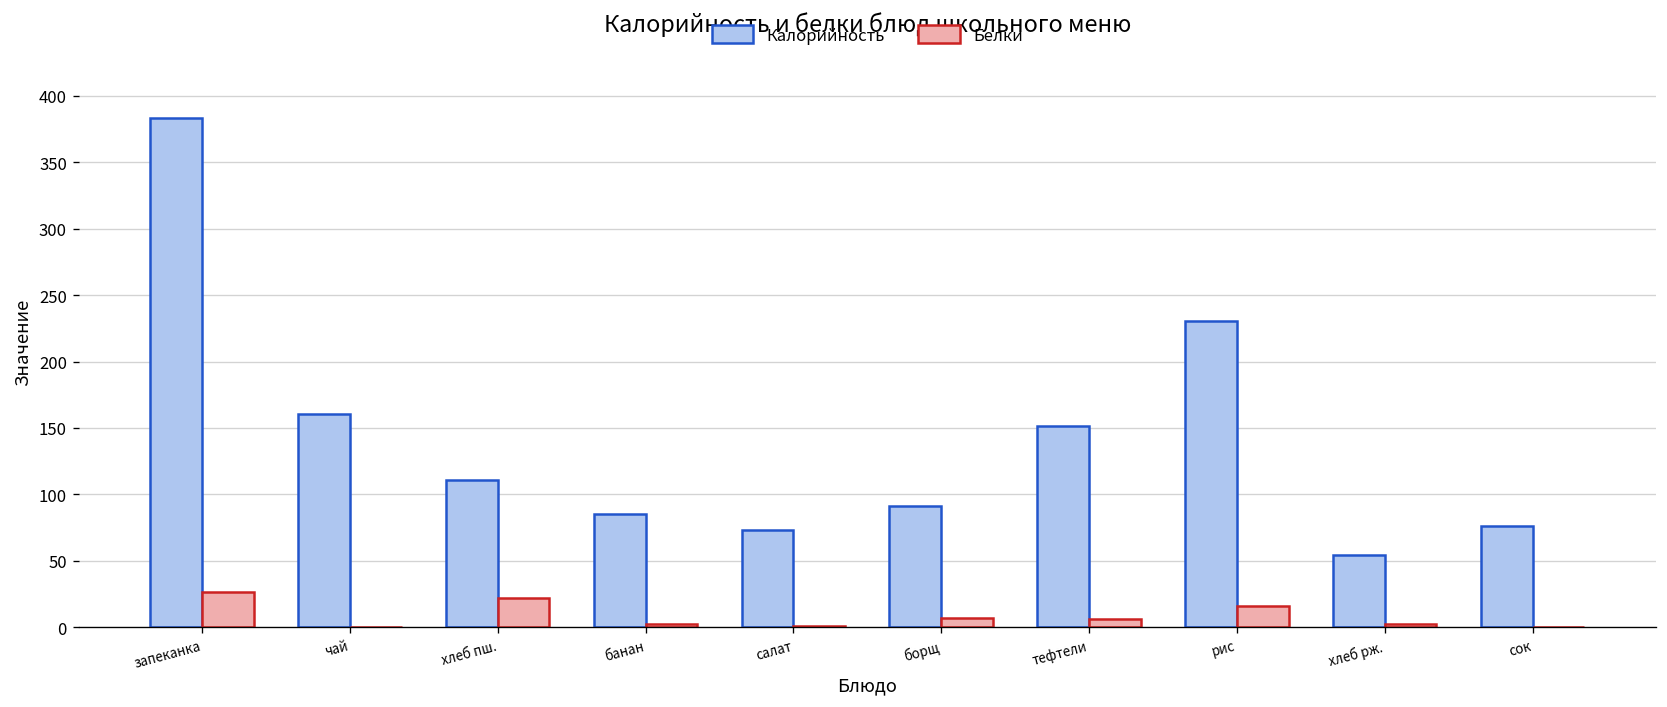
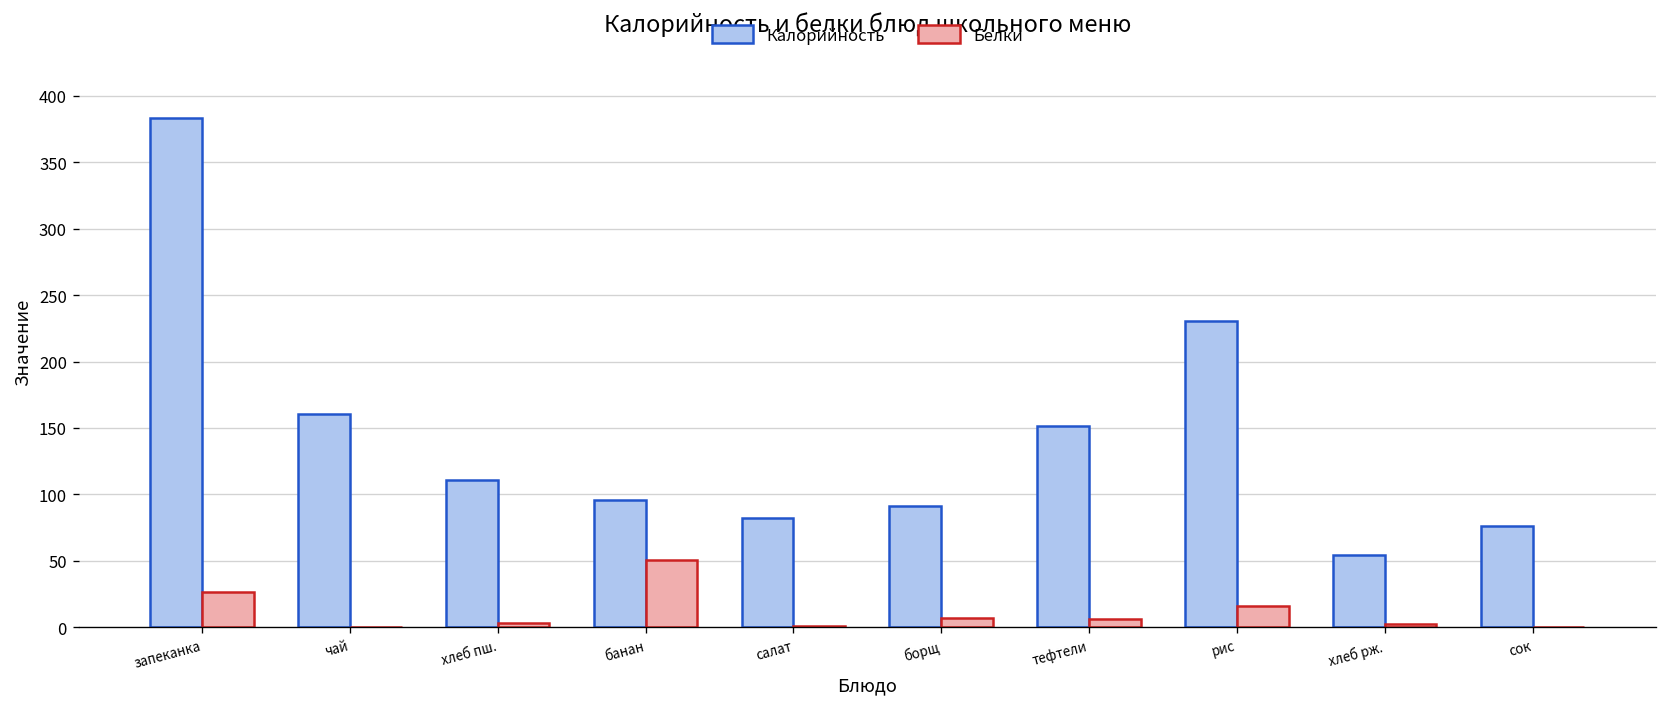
  {
    "Калорийность": {
      "запеканка": 384,
      "чай": 161,
      "хлеб пш.": 111,
-     "банан": 85,
-     "салат": 73,
+     "банан": 96,
+     "салат": 82,
      "борщ": 91,
      "тефтели": 151,
      "рис": 231,
      "хлеб рж.": 54,
      "сок": 76
    },
    "Белки": {
      "запеканка": 26,
-     "хлеб пш.": 22,
-     "банан": 2,
+     "хлеб пш.": 3,
+     "банан": 51,
      "борщ": 6,
      "тефтели": 6,
      "рис": 16,
      "сок": 0
    }
  }
